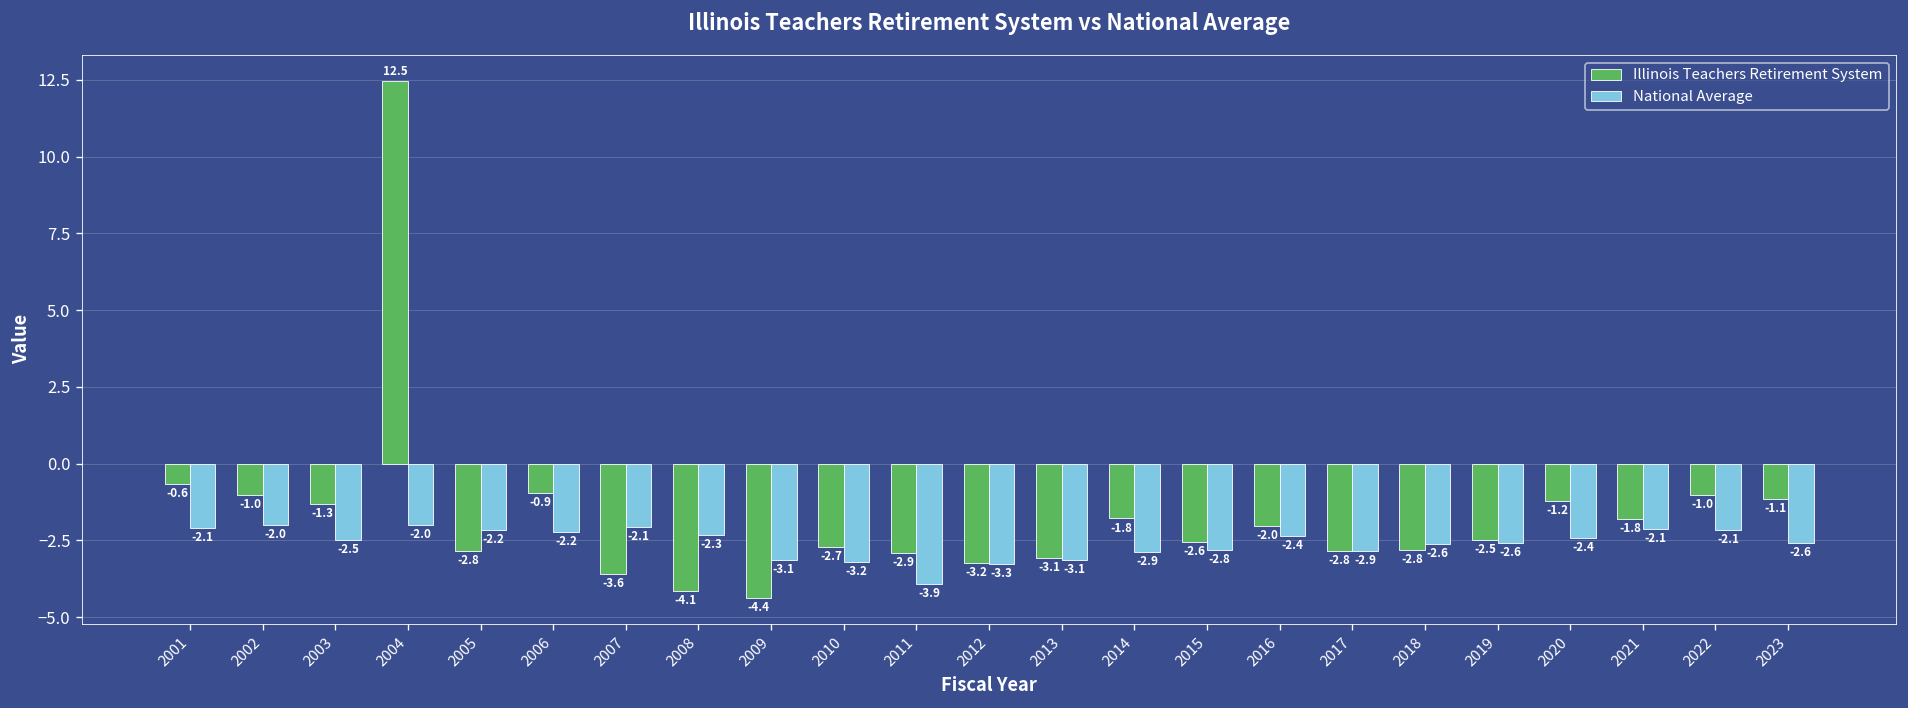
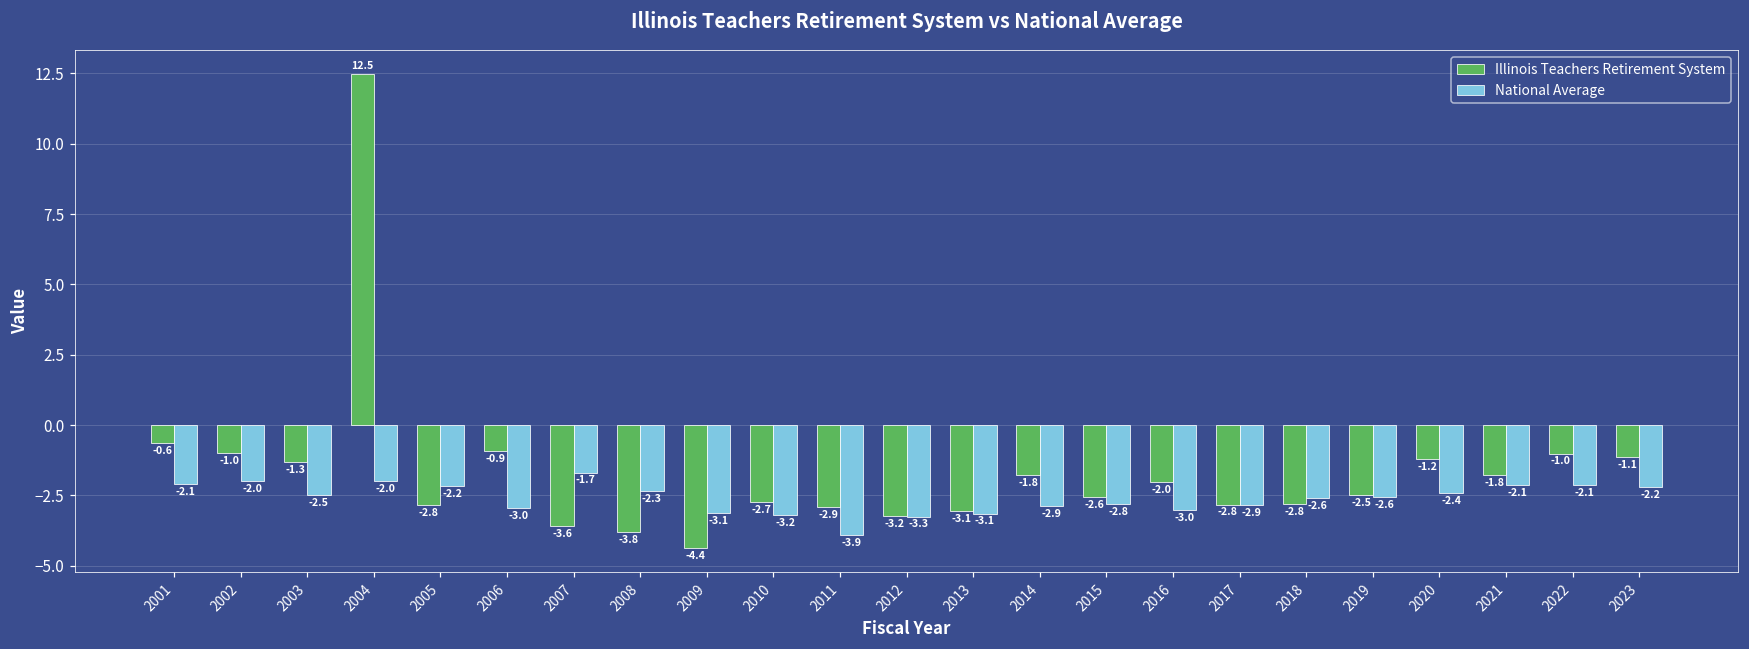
  {
    "Illinois Teachers Retirement System": {
      "2001": -0.6,
      "2002": -1.0,
      "2003": -1.3,
      "2004": 12.5,
      "2005": -2.8,
      "2006": -0.9,
      "2007": -3.6,
-     "2008": -4.1,
+     "2008": -3.8,
      "2009": -4.4,
      "2010": -2.7,
      "2011": -2.9,
      "2012": -3.2,
      "2013": -3.1,
      "2014": -1.8,
      "2015": -2.6,
      "2016": -2.0,
      "2017": -2.8,
      "2018": -2.8,
      "2019": -2.5,
      "2020": -1.2,
      "2021": -1.8,
      "2022": -1.0,
      "2023": -1.1
    },
    "National Average": {
      "2001": -2.1,
      "2002": -2.0,
      "2003": -2.5,
      "2004": -2.0,
      "2005": -2.2,
-     "2006": -2.2,
-     "2007": -2.1,
+     "2006": -3.0,
+     "2007": -1.7,
      "2008": -2.3,
      "2009": -3.1,
      "2010": -3.2,
      "2011": -3.9,
      "2012": -3.3,
      "2013": -3.1,
      "2014": -2.9,
      "2015": -2.8,
-     "2016": -2.4,
+     "2016": -3.0,
      "2017": -2.9,
      "2018": -2.6,
      "2019": -2.6,
      "2020": -2.4,
      "2021": -2.1,
      "2022": -2.1,
-     "2023": -2.6
+     "2023": -2.2
    }
  }
